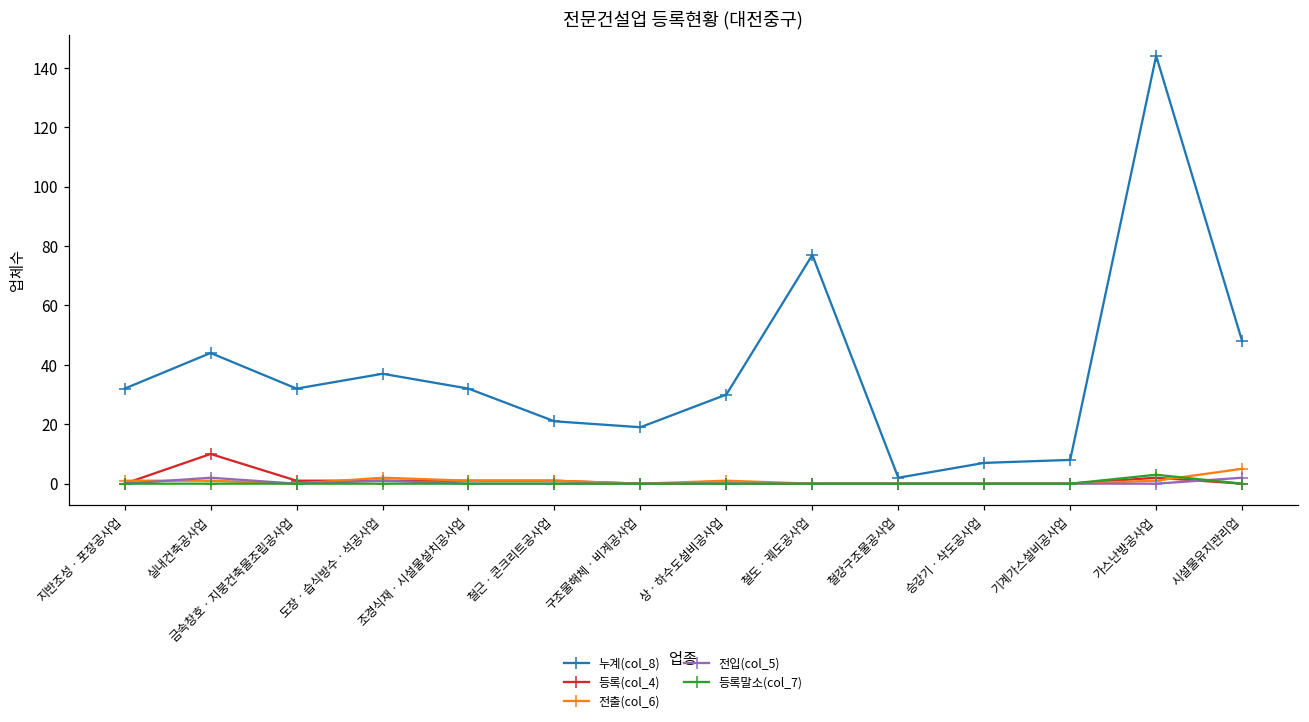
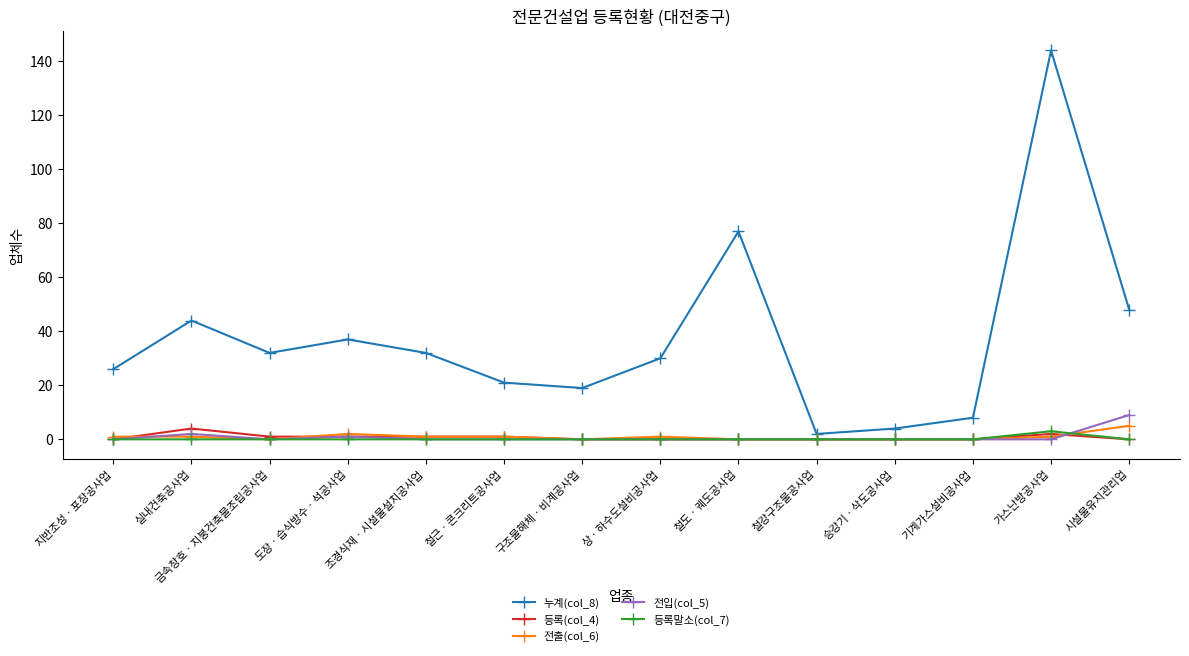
  {
    "누계(col_8)": {
-     "지반조성ㆍ포장공사업": 32,
+     "지반조성ㆍ포장공사업": 26,
      "실내건축공사업": 44,
      "금속창호ㆍ지붕건축물조립공사업": 32,
      "도장ㆍ습식방수ㆍ석공사업": 37,
      "조경식재ㆍ시설물설치공사업": 32,
      "철근ㆍ콘크리트공사업": 21,
      "구조물해체ㆍ비계공사업": 19,
      "상ㆍ하수도설비공사업": 30,
      "철도ㆍ궤도공사업": 77,
      "철강구조물공사업": 2,
-     "승강기ㆍ삭도공사업": 7,
+     "승강기ㆍ삭도공사업": 4,
      "기계가스설비공사업": 8,
      "가스난방공사업": 144,
      "시설물유지관리업": 48
    },
    "등록(col_4)": {
-     "실내건축공사업": 10,
+     "실내건축공사업": 4,
      "금속창호ㆍ지붕건축물조립공사업": 1,
      "가스난방공사업": 2
    },
    "전출(col_6)": {
      "지반조성ㆍ포장공사업": 1,
      "실내건축공사업": 1,
      "도장ㆍ습식방수ㆍ석공사업": 2,
      "상ㆍ하수도설비공사업": 1,
      "가스난방공사업": 1,
      "시설물유지관리업": 5
    },
    "전입(col_5)": {
      "실내건축공사업": 2,
      "가스난방공사업": 0,
-     "시설물유지관리업": 2
+     "시설물유지관리업": 9
    },
    "등록말소(col_7)": {
      "실내건축공사업": 0,
      "도장ㆍ습식방수ㆍ석공사업": 0,
      "가스난방공사업": 3
    }
  }
